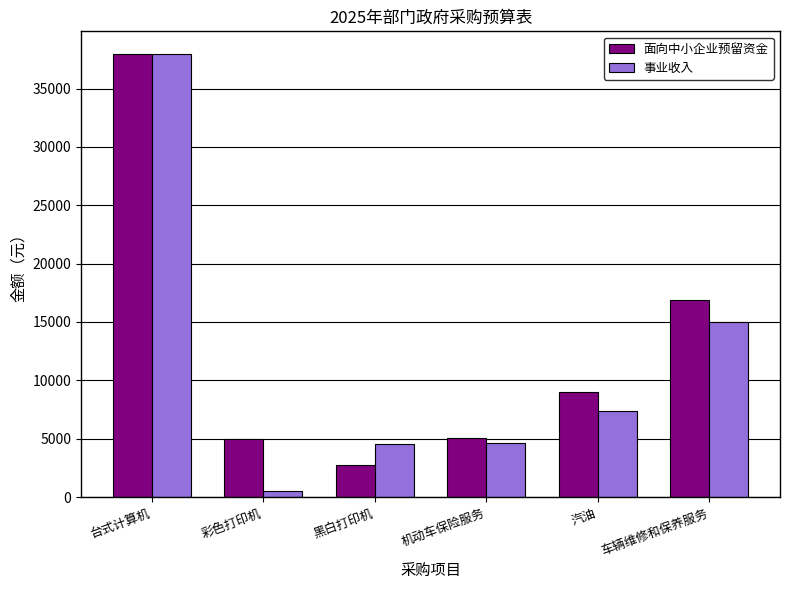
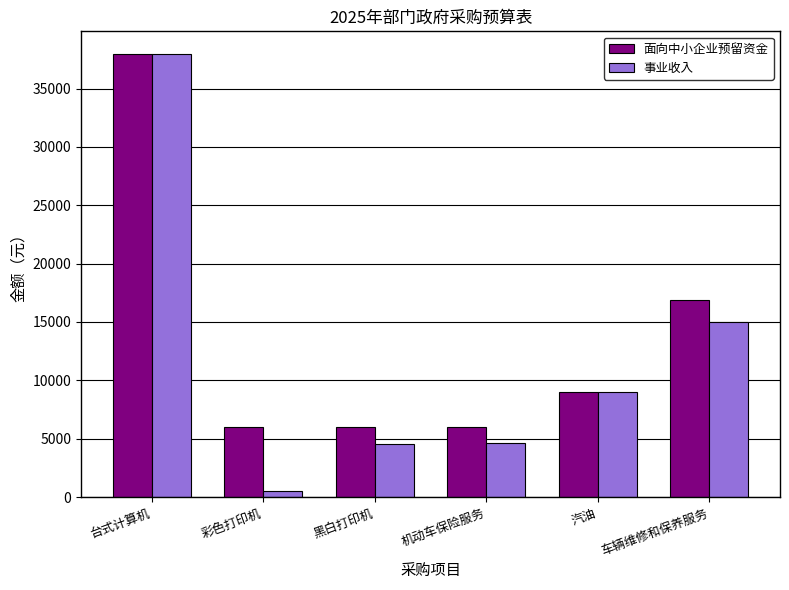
  {
    "面向中小企业预留资金": {
      "台式计算机": 38000,
-     "彩色打印机": 5000,
-     "黑白打印机": 2700,
-     "机动车保险服务": 5100,
+     "彩色打印机": 6000,
+     "黑白打印机": 6000,
+     "机动车保险服务": 6000,
      "汽油": 9000,
      "车辆维修和保养服务": 16900
    },
    "事业收入": {
      "台式计算机": 38000,
      "彩色打印机": 500,
      "黑白打印机": 4600,
      "机动车保险服务": 4600,
-     "汽油": 7300,
+     "汽油": 9000,
      "车辆维修和保养服务": 15000
    }
  }
